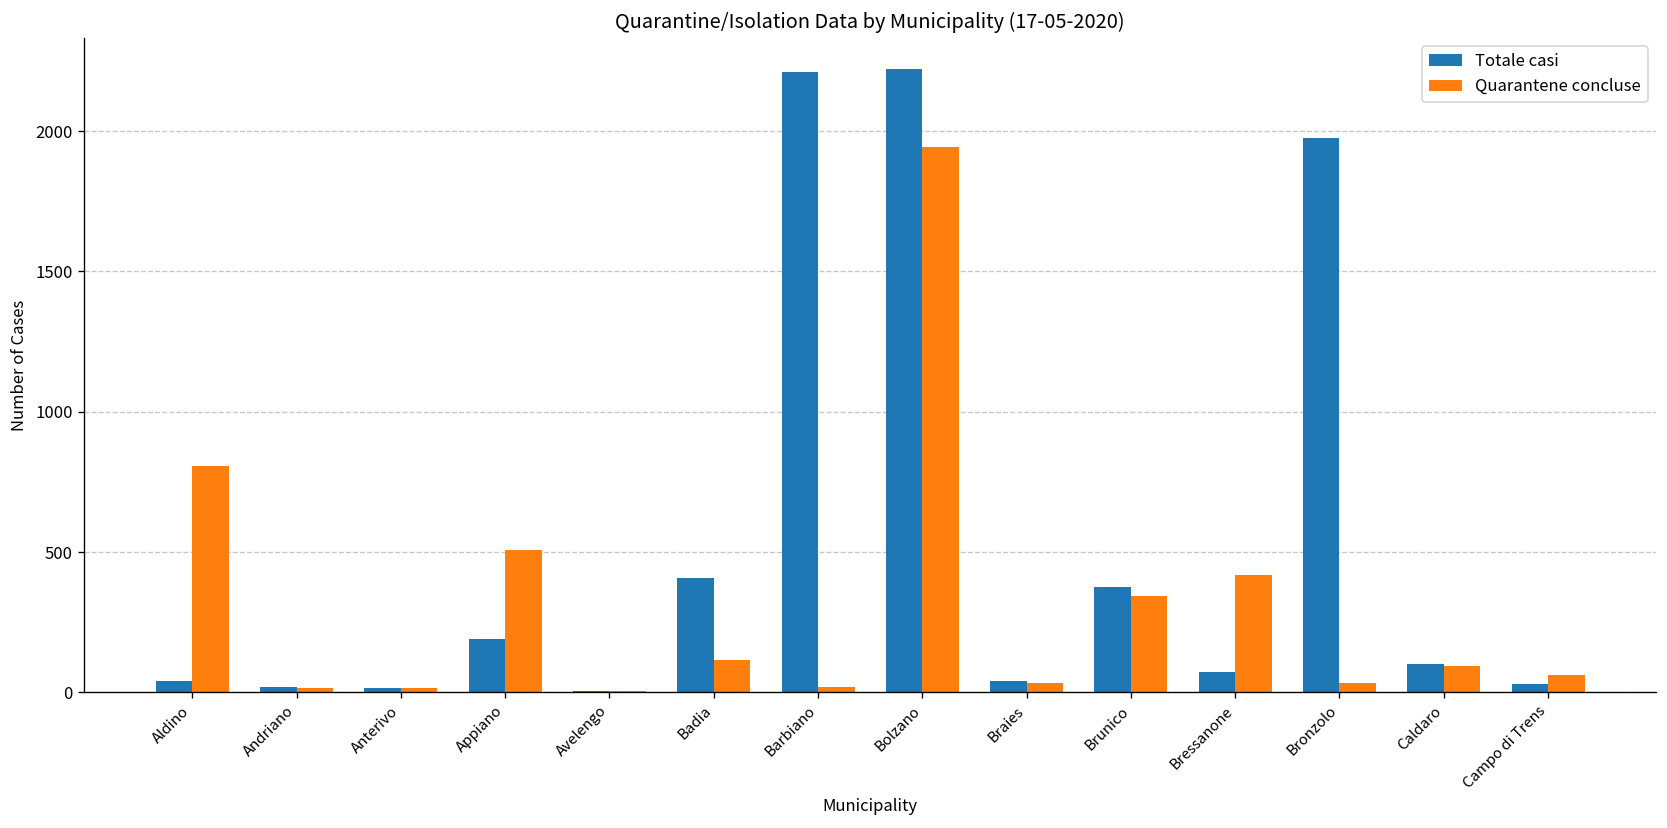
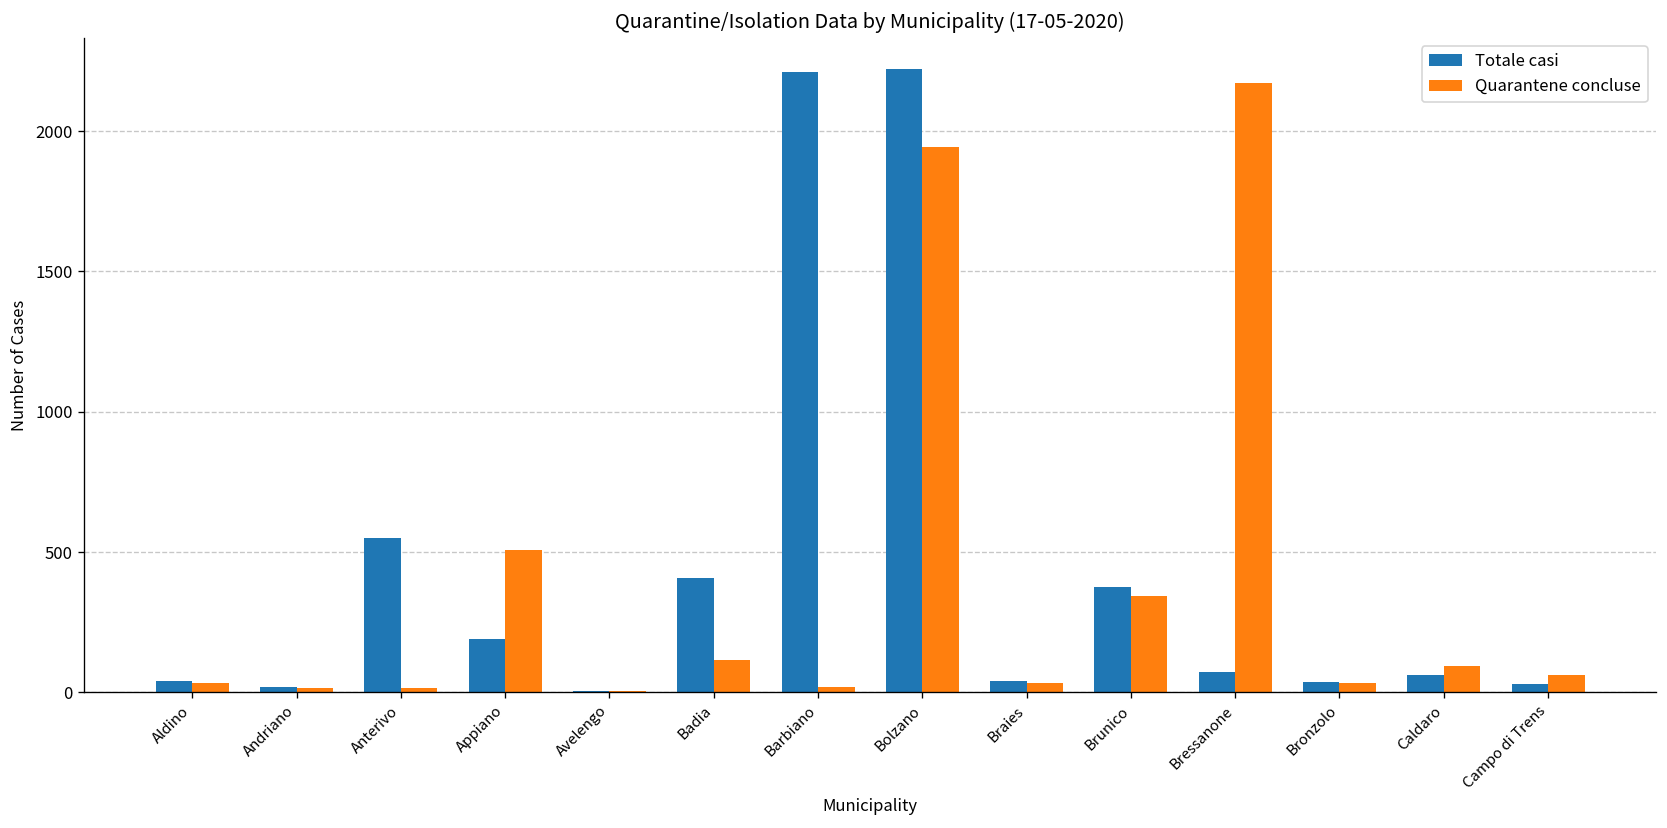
  {
    "Totale casi": {
      "Aldino": 40,
      "Andriano": 20,
-     "Anterivo": 20,
+     "Anterivo": 550,
      "Appiano": 190,
      "Badia": 410,
      "Barbiano": 2210,
      "Bolzano": 2220,
      "Braies": 40,
      "Brunico": 380,
      "Bressanone": 70,
-     "Bronzolo": 1980,
-     "Caldaro": 100,
+     "Bronzolo": 40,
+     "Caldaro": 60,
      "Campo di Trens": 30
    },
    "Quarantene concluse": {
-     "Aldino": 810,
+     "Aldino": 30,
      "Andriano": 20,
      "Anterivo": 10,
      "Appiano": 510,
      "Badia": 110,
      "Barbiano": 20,
      "Bolzano": 1940,
      "Braies": 30,
      "Brunico": 340,
-     "Bressanone": 420,
+     "Bressanone": 2170,
      "Bronzolo": 40,
      "Caldaro": 90,
      "Campo di Trens": 60
    }
  }
